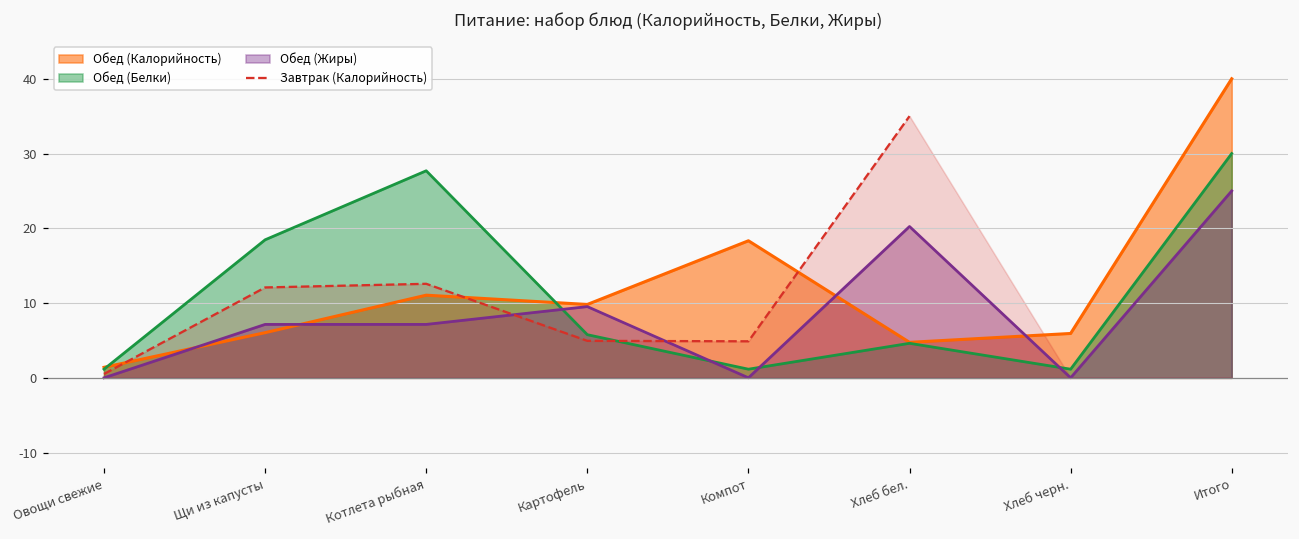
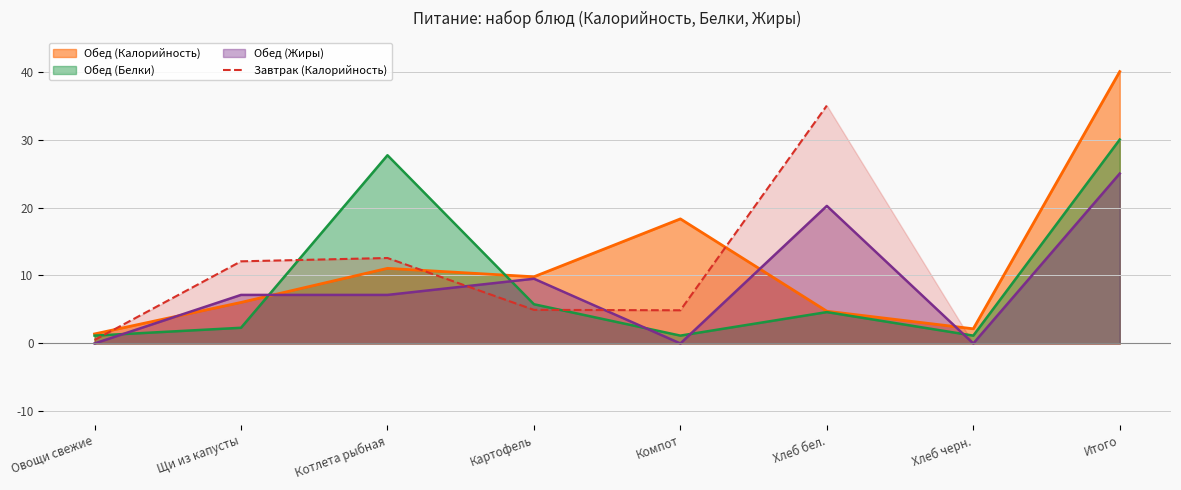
  {
    "Обед (Калорийность)": {
      "Щи из капусты": 6,
      "Котлета рыбная": 11,
      "Компот": 18,
-     "Хлеб черн.": 6,
+     "Хлеб черн.": 2,
      "Итого": 40
    },
    "Обед (Белки)": {
-     "Щи из капусты": 18,
+     "Щи из капусты": 2,
      "Котлета рыбная": 28,
      "Картофель": 6,
      "Компот": 1,
      "Хлеб черн.": 1,
      "Итого": 30
    },
    "Обед (Жиры)": {
      "Овощи свежие": 0,
      "Щи из капусты": 7,
      "Котлета рыбная": 7,
      "Компот": 0,
      "Хлеб бел.": 20,
      "Итого": 25
    }
  }
